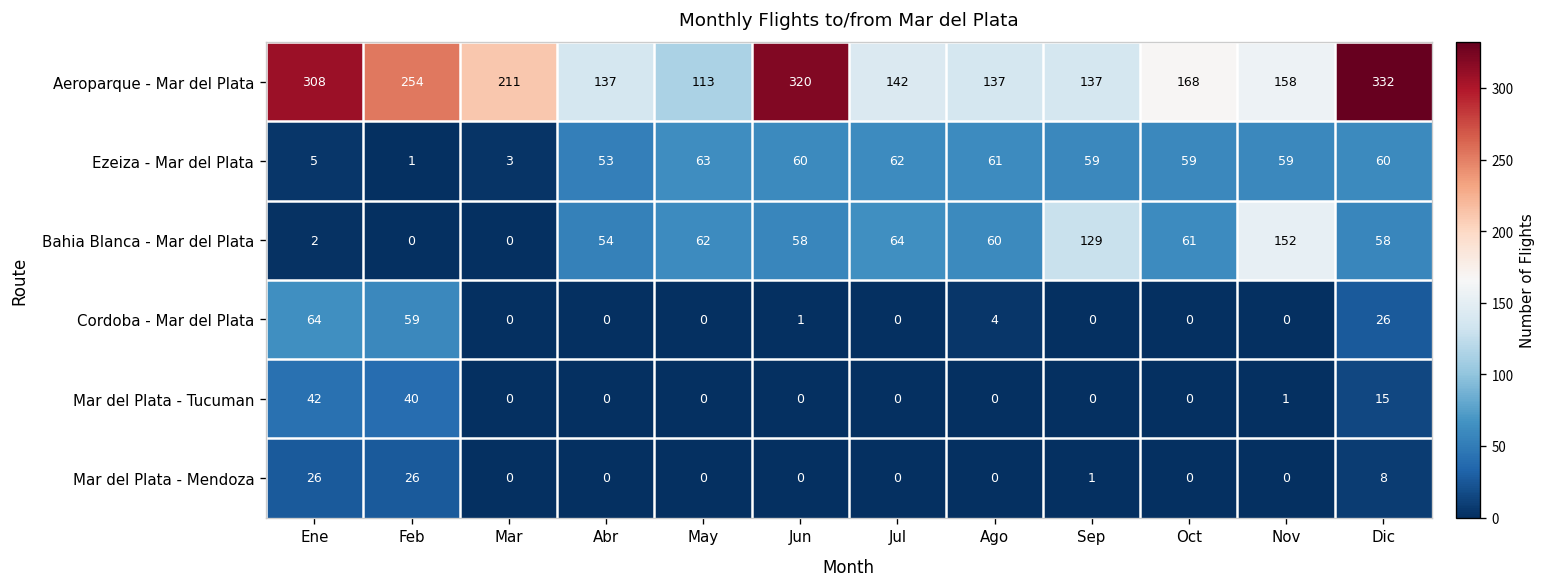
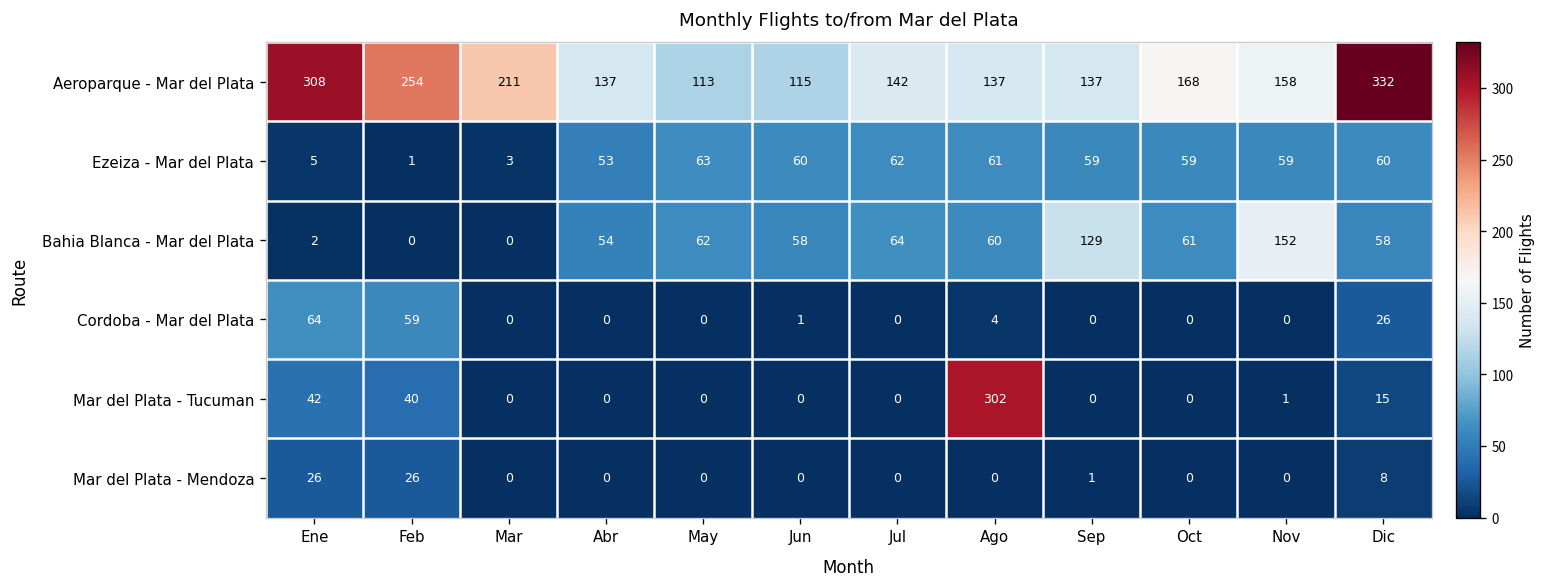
  {
    "Aeroparque - Mar del Plata": {
      "Ene": 308,
      "Feb": 254,
      "Mar": 211,
      "Abr": 137,
      "May": 113,
-     "Jun": 320,
+     "Jun": 115,
      "Jul": 142,
      "Ago": 137,
      "Sep": 137,
      "Oct": 168,
      "Nov": 158,
      "Dic": 332
    },
    "Ezeiza - Mar del Plata": {
      "Ene": 5,
      "Feb": 1,
      "Mar": 3,
      "Abr": 53,
      "May": 63,
      "Jun": 60,
      "Jul": 62,
      "Ago": 61,
      "Sep": 59,
      "Oct": 59,
      "Nov": 59,
      "Dic": 60
    },
    "Bahia Blanca - Mar del Plata": {
      "Ene": 2,
      "Feb": 0,
      "Mar": 0,
      "Abr": 54,
      "May": 62,
      "Jun": 58,
      "Jul": 64,
      "Ago": 60,
      "Sep": 129,
      "Oct": 61,
      "Nov": 152,
      "Dic": 58
    },
    "Cordoba - Mar del Plata": {
      "Ene": 64,
      "Feb": 59,
      "Mar": 0,
      "Abr": 0,
      "May": 0,
      "Jun": 1,
      "Jul": 0,
      "Ago": 4,
      "Sep": 0,
      "Oct": 0,
      "Nov": 0,
      "Dic": 26
    },
    "Mar del Plata - Tucuman": {
      "Ene": 42,
      "Feb": 40,
      "Mar": 0,
      "Abr": 0,
      "May": 0,
      "Jun": 0,
      "Jul": 0,
-     "Ago": 0,
+     "Ago": 302,
      "Sep": 0,
      "Oct": 0,
      "Nov": 1,
      "Dic": 15
    },
    "Mar del Plata - Mendoza": {
      "Ene": 26,
      "Feb": 26,
      "Mar": 0,
      "Abr": 0,
      "May": 0,
      "Jun": 0,
      "Jul": 0,
      "Ago": 0,
      "Sep": 1,
      "Oct": 0,
      "Nov": 0,
      "Dic": 8
    }
  }
